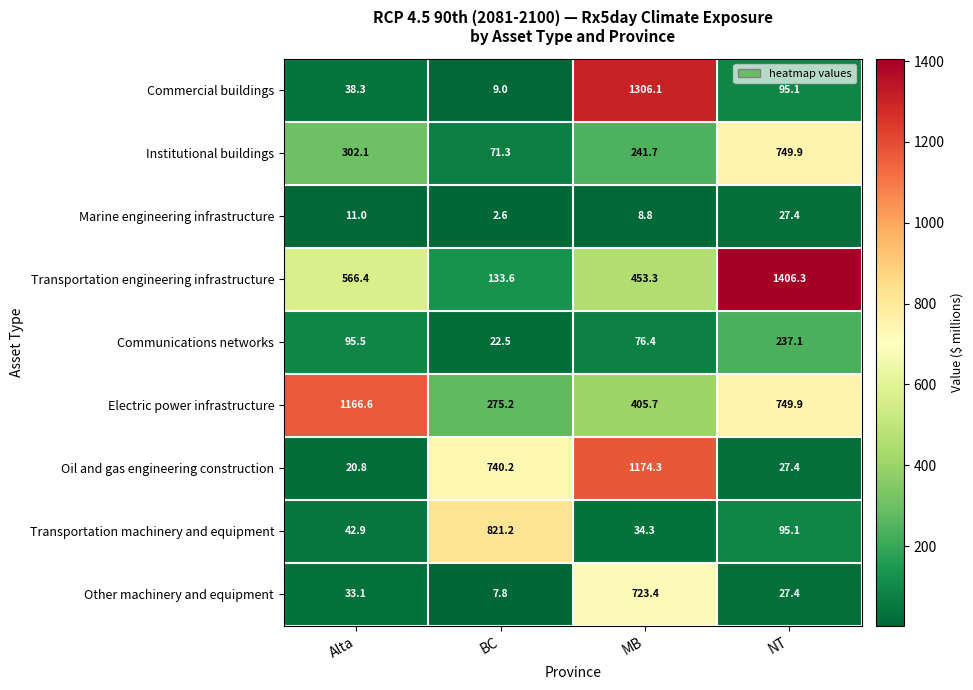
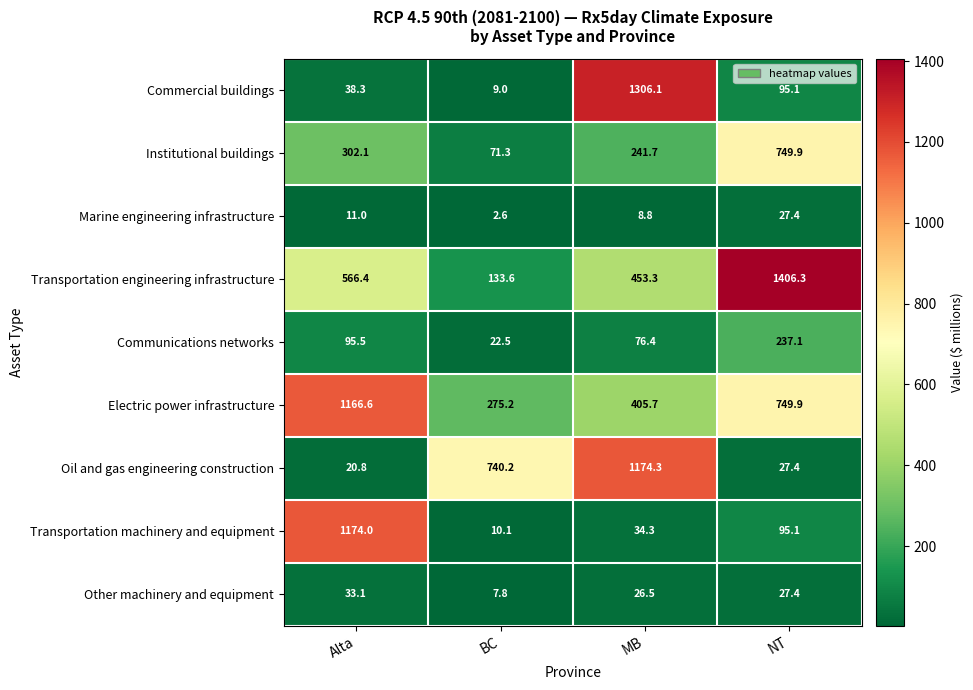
  {
    "Commercial buildings": {
      "Alta": 38.3,
      "BC": 9.0,
      "MB": 1306.1,
      "NT": 95.1
    },
    "Institutional buildings": {
      "Alta": 302.1,
      "BC": 71.3,
      "MB": 241.7,
      "NT": 749.9
    },
    "Marine engineering infrastructure": {
      "Alta": 11.0,
      "BC": 2.6,
      "MB": 8.8,
      "NT": 27.4
    },
    "Transportation engineering infrastructure": {
      "Alta": 566.4,
      "BC": 133.6,
      "MB": 453.3,
      "NT": 1406.3
    },
    "Communications networks": {
      "Alta": 95.5,
      "BC": 22.5,
      "MB": 76.4,
      "NT": 237.1
    },
    "Electric power infrastructure": {
      "Alta": 1166.6,
      "BC": 275.2,
      "MB": 405.7,
      "NT": 749.9
    },
    "Oil and gas engineering construction": {
      "Alta": 20.8,
      "BC": 740.2,
      "MB": 1174.3,
      "NT": 27.4
    },
    "Transportation machinery and equipment": {
-     "Alta": 42.9,
-     "BC": 821.2,
+     "Alta": 1174.0,
+     "BC": 10.1,
      "MB": 34.3,
      "NT": 95.1
    },
    "Other machinery and equipment": {
      "Alta": 33.1,
      "BC": 7.8,
-     "MB": 723.4,
+     "MB": 26.5,
      "NT": 27.4
    }
  }
